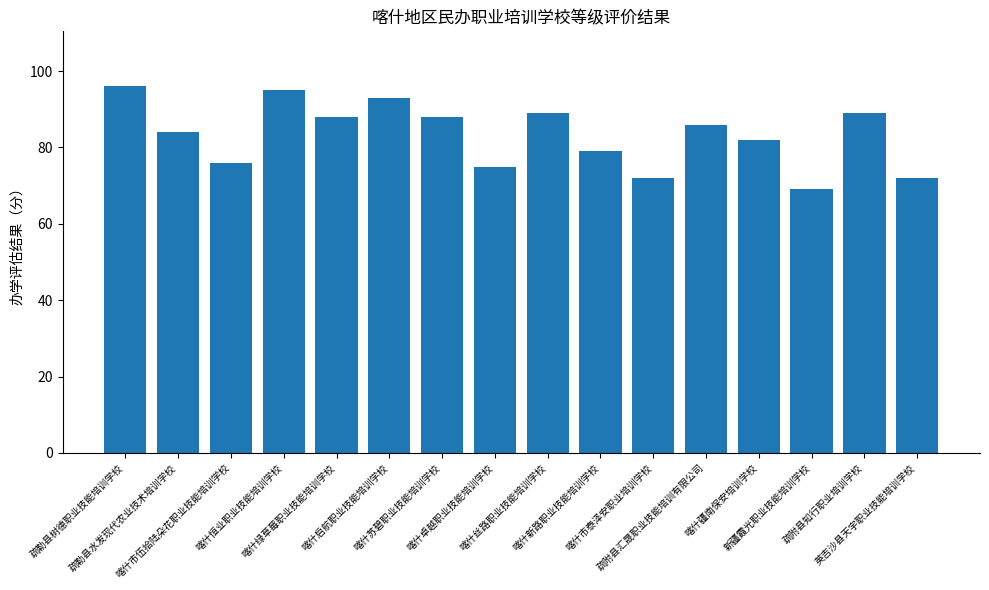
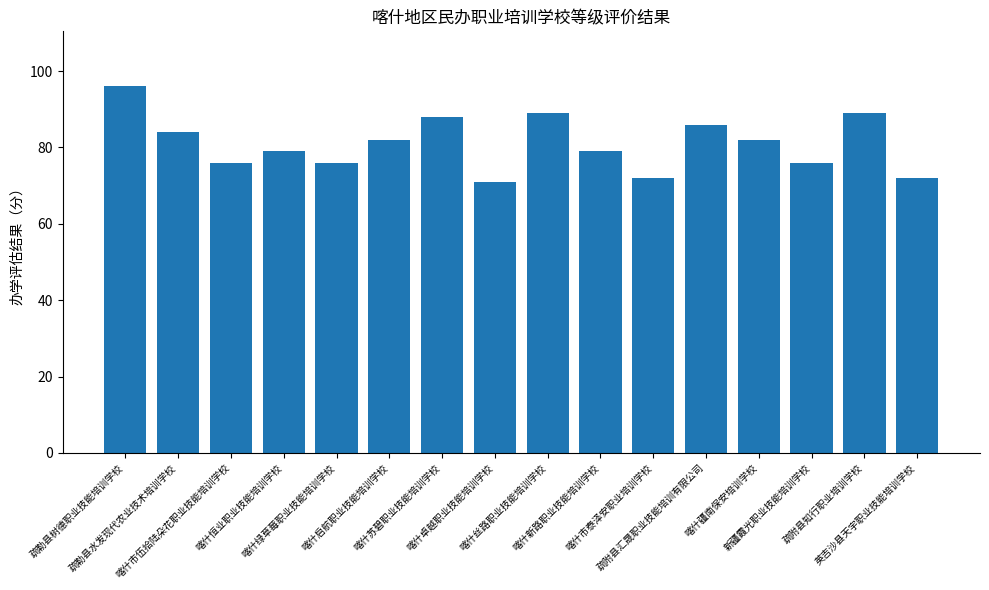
  {
    "疏勒县树德职业技能培训学校": 96,
    "疏勒县水发现代农业技术培训学校": 84,
    "喀什市伍拾陆朵花职业技能培训学校": 76,
-   "喀什恒业职业技能培训学校": 95,
-   "喀什绿草莓职业技能培训学校": 88,
-   "喀什启航职业技能培训学校": 93,
+   "喀什恒业职业技能培训学校": 79,
+   "喀什绿草莓职业技能培训学校": 76,
+   "喀什启航职业技能培训学校": 82,
    "喀什苏碧职业技能培训学校": 88,
-   "喀什卓越职业技能培训学校": 75,
+   "喀什卓越职业技能培训学校": 71,
    "喀什丝路职业技能培训学校": 89,
    "喀什新路职业技能培训学校": 79,
    "喀什市泰泽安职业培训学校": 72,
    "疏附县汇晟职业技能培训有限公司": 86,
    "喀什疆南保安培训学校": 82,
-   "新疆霞光职业技能培训学校": 69,
+   "新疆霞光职业技能培训学校": 76,
    "疏附县知行职业培训学校": 89,
    "英吉沙县天宇职业技能培训学校": 72
  }
